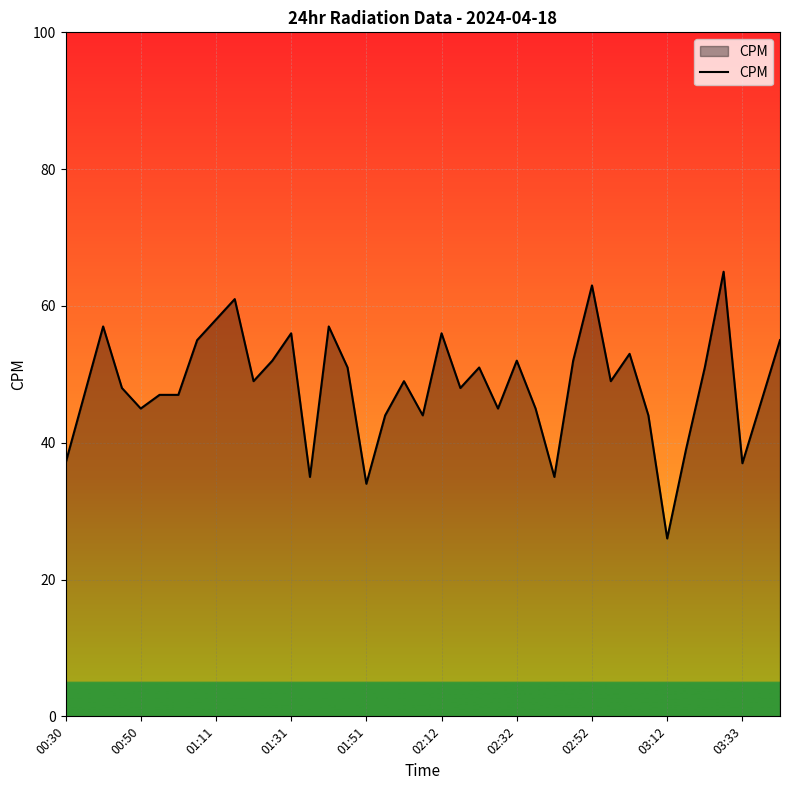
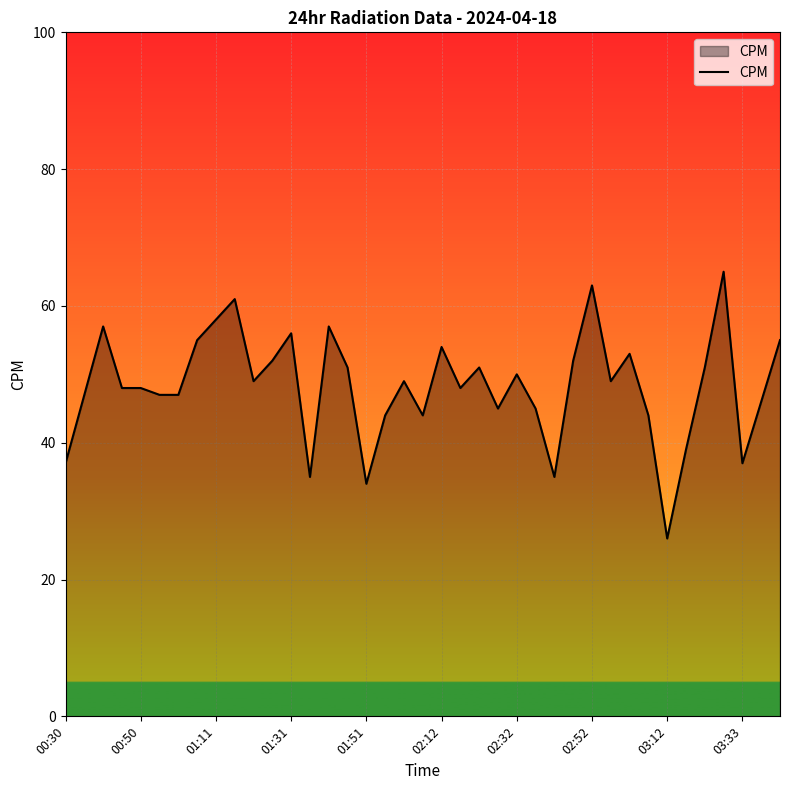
  {
    "00:30": 37,
-   "00:50": 45,
+   "00:50": 48,
    "01:11": 58,
    "01:31": 56,
    "01:51": 34,
-   "02:12": 56,
-   "02:32": 52,
+   "02:12": 54,
+   "02:32": 50,
    "02:52": 63,
    "03:12": 26,
    "03:33": 37
  }
